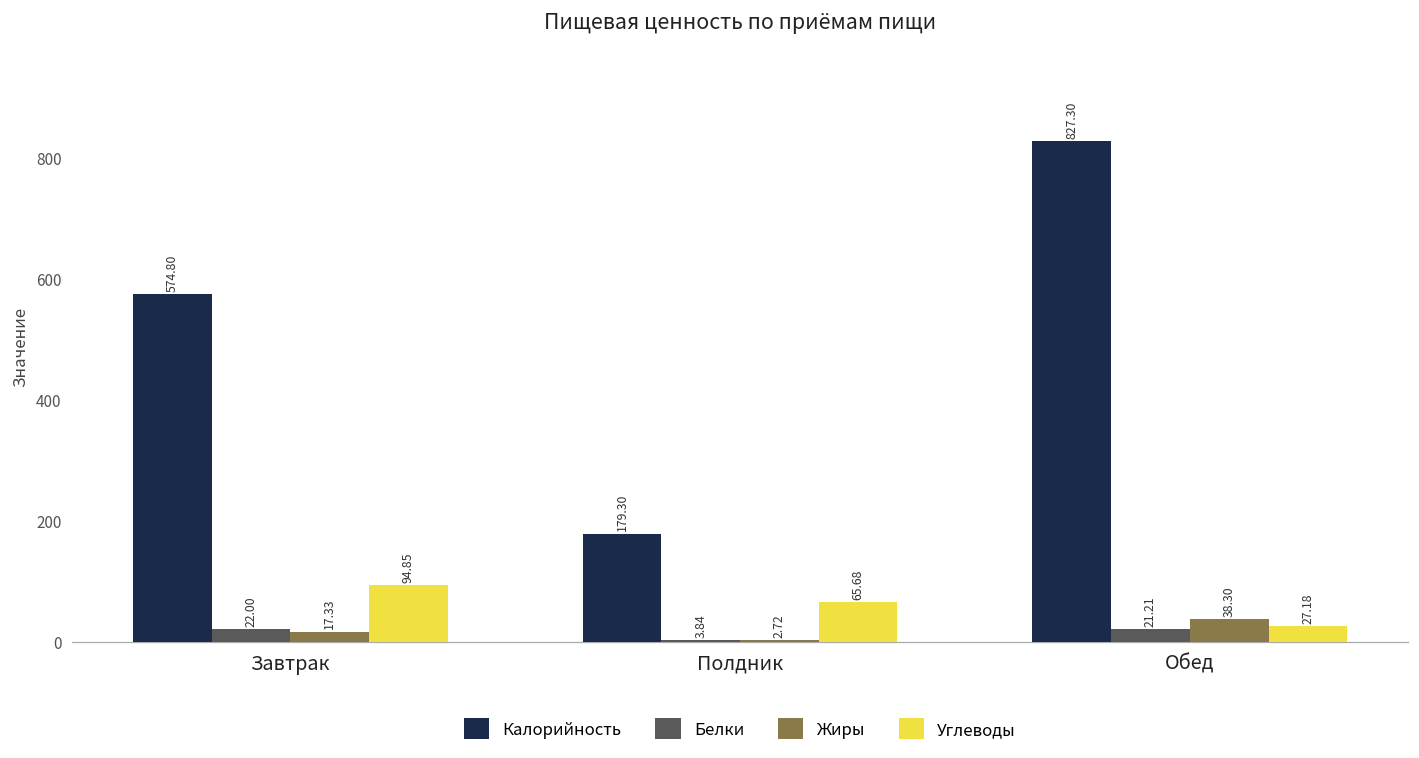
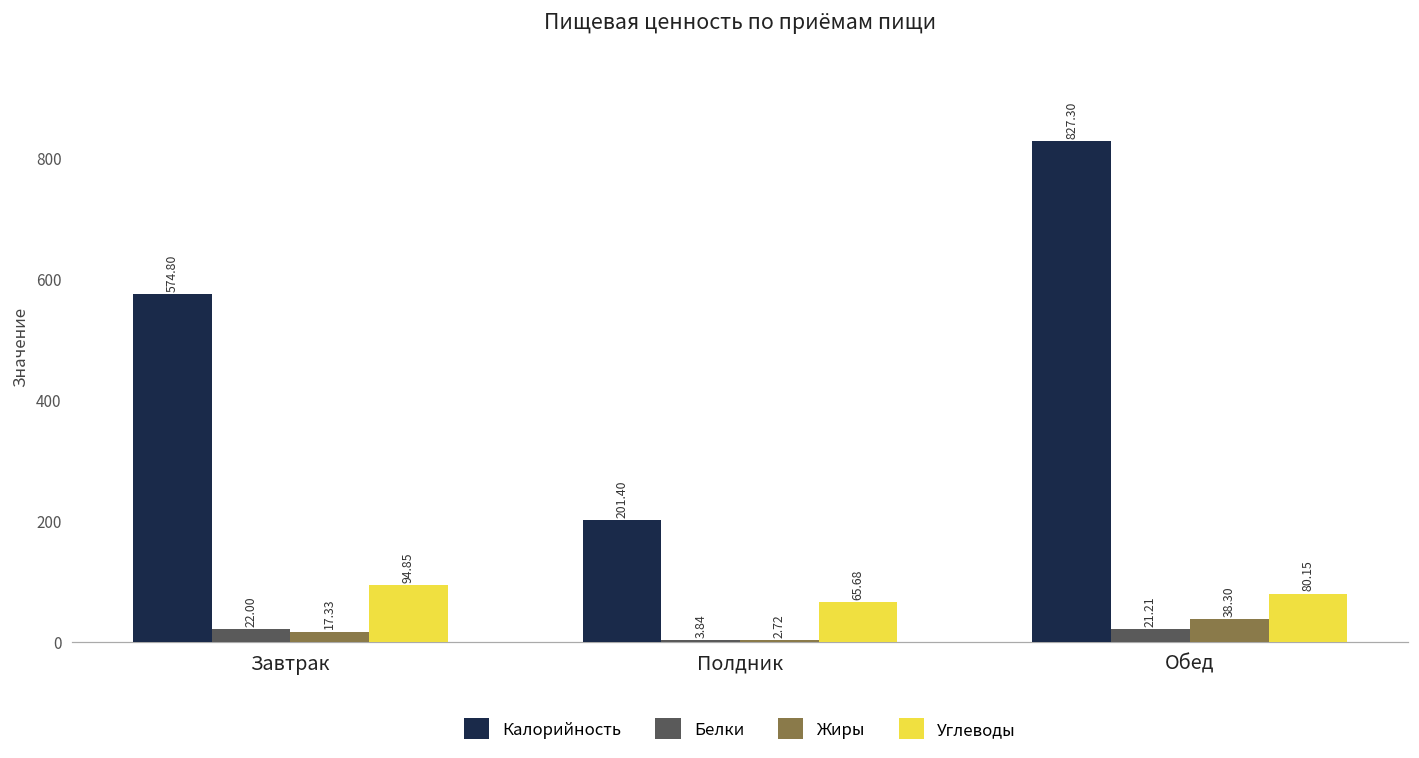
  {
    "Калорийность": {
      "Завтрак": 574.80,
-     "Полдник": 179.30,
+     "Полдник": 201.40,
      "Обед": 827.30
    },
    "Углеводы": {
      "Завтрак": 94.85,
      "Полдник": 65.68,
-     "Обед": 27.18
+     "Обед": 80.15
    }
  }
